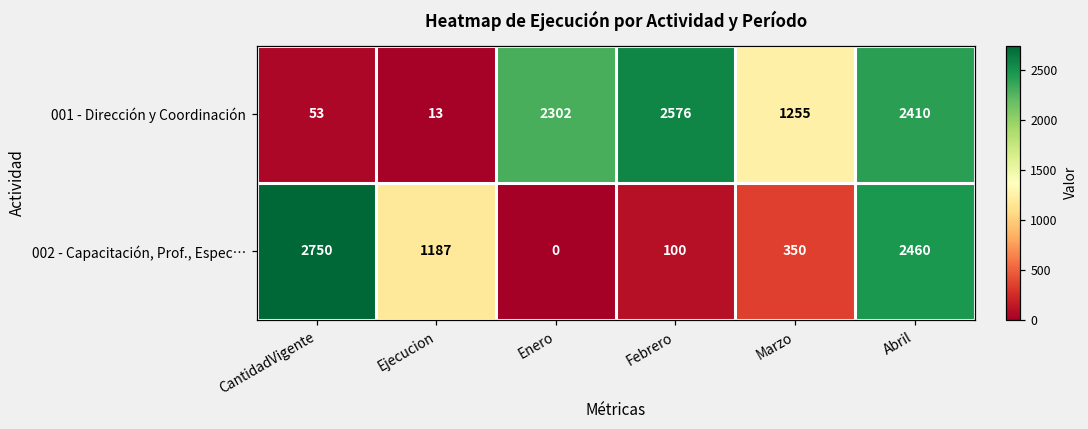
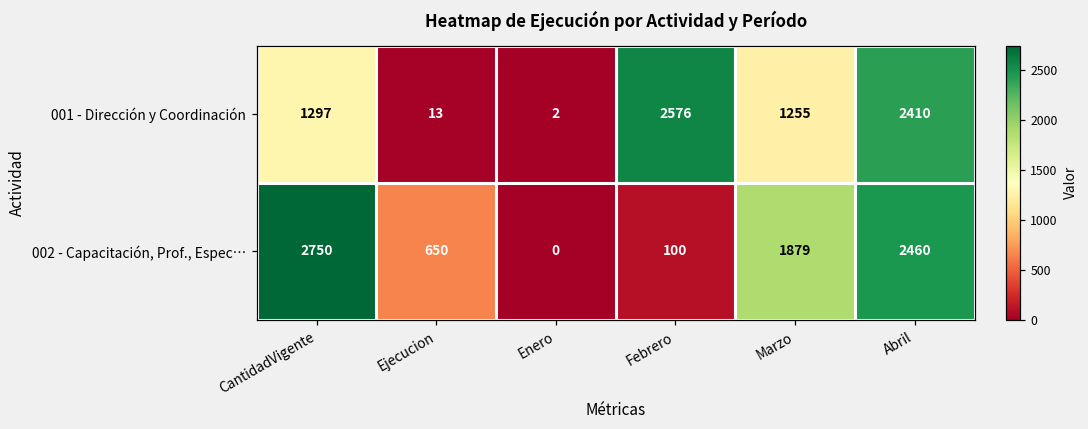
  {
    "001 - Dirección y Coordinación": {
-     "CantidadVigente": 53,
+     "CantidadVigente": 1297,
      "Ejecucion": 13,
-     "Enero": 2302,
+     "Enero": 2,
      "Febrero": 2576,
      "Marzo": 1255,
      "Abril": 2410
    },
    "002 - Capacitación, Prof., Espec…": {
      "CantidadVigente": 2750,
-     "Ejecucion": 1187,
+     "Ejecucion": 650,
      "Enero": 0,
      "Febrero": 100,
-     "Marzo": 350,
+     "Marzo": 1879,
      "Abril": 2460
    }
  }
